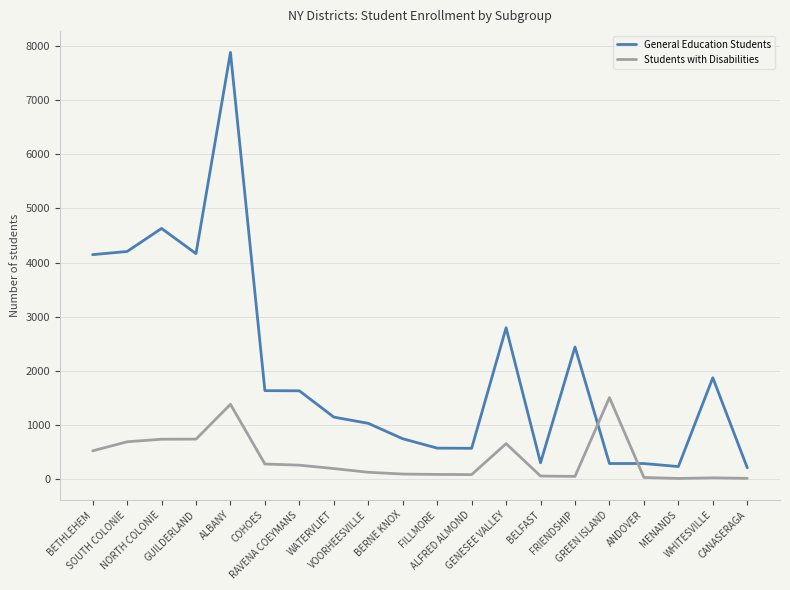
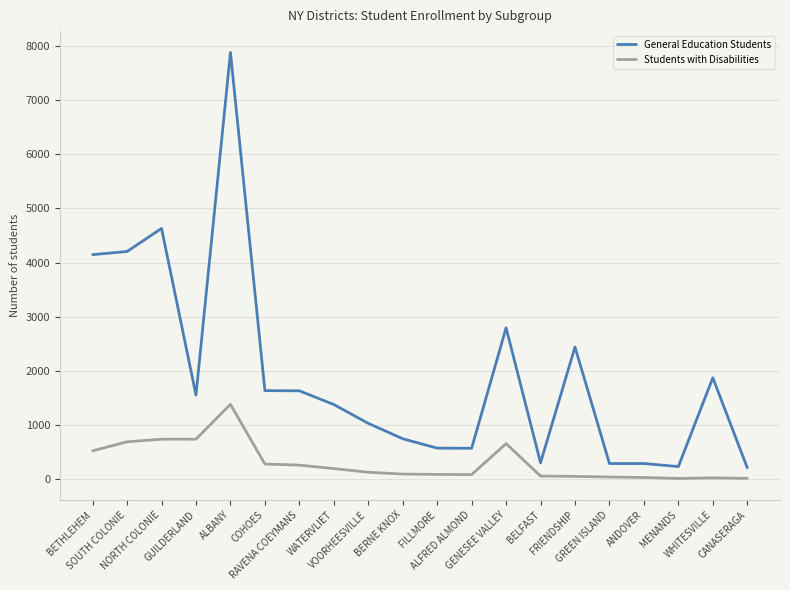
  {
    "General Education Students": {
      "BETHLEHEM": 4100,
      "SOUTH COLONIE": 4200,
      "NORTH COLONIE": 4600,
-     "GUILDERLAND": 4200,
+     "GUILDERLAND": 1600,
      "ALBANY": 7900,
      "COHOES": 1600,
      "RAVENA COEYMANS": 1600,
-     "WATERVLIET": 1200,
+     "WATERVLIET": 1400,
      "VOORHEESVILLE": 1000,
      "BERNE KNOX": 800,
      "FILLMORE": 600,
      "ALFRED ALMOND": 600,
      "GENESEE VALLEY": 2800,
      "BELFAST": 300,
      "FRIENDSHIP": 2400,
      "GREEN ISLAND": 300,
      "ANDOVER": 300,
      "MENANDS": 200,
      "WHITESVILLE": 1900,
      "CANASERAGA": 200
    },
    "Students with Disabilities": {
      "BETHLEHEM": 500,
      "SOUTH COLONIE": 700,
      "NORTH COLONIE": 700,
      "GUILDERLAND": 700,
      "ALBANY": 1400,
      "COHOES": 300,
      "RAVENA COEYMANS": 300,
      "WATERVLIET": 200,
      "VOORHEESVILLE": 100,
      "BERNE KNOX": 100,
      "FILLMORE": 100,
      "ALFRED ALMOND": 100,
      "GENESEE VALLEY": 700,
      "BELFAST": 100,
      "FRIENDSHIP": 100,
-     "GREEN ISLAND": 1500,
+     "GREEN ISLAND": 0,
      "ANDOVER": 0,
      "MENANDS": 0,
      "WHITESVILLE": 0,
      "CANASERAGA": 0
    }
  }
